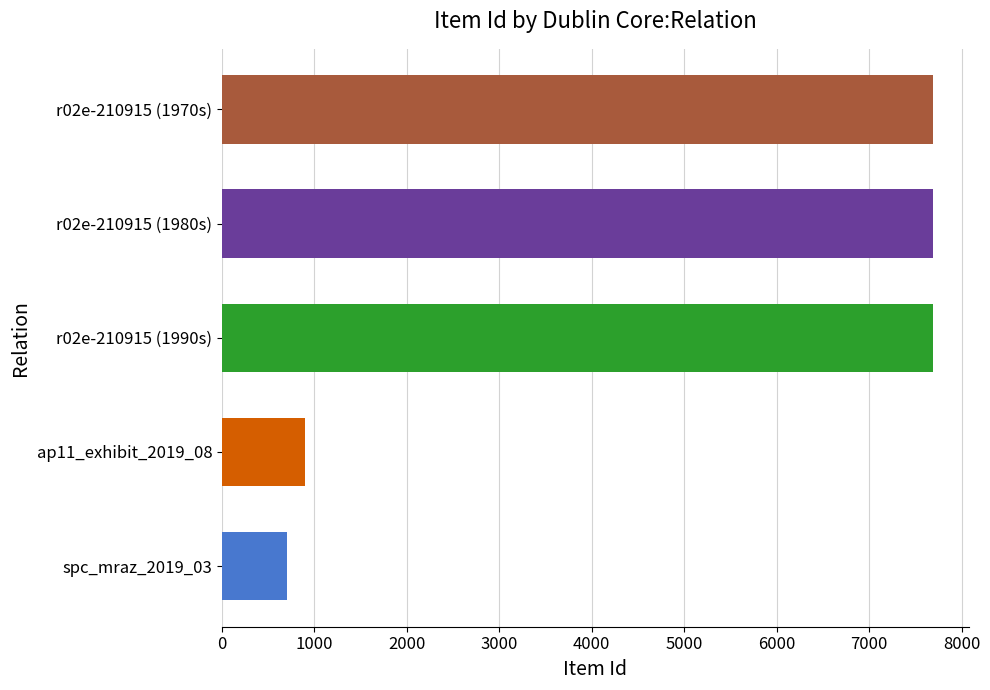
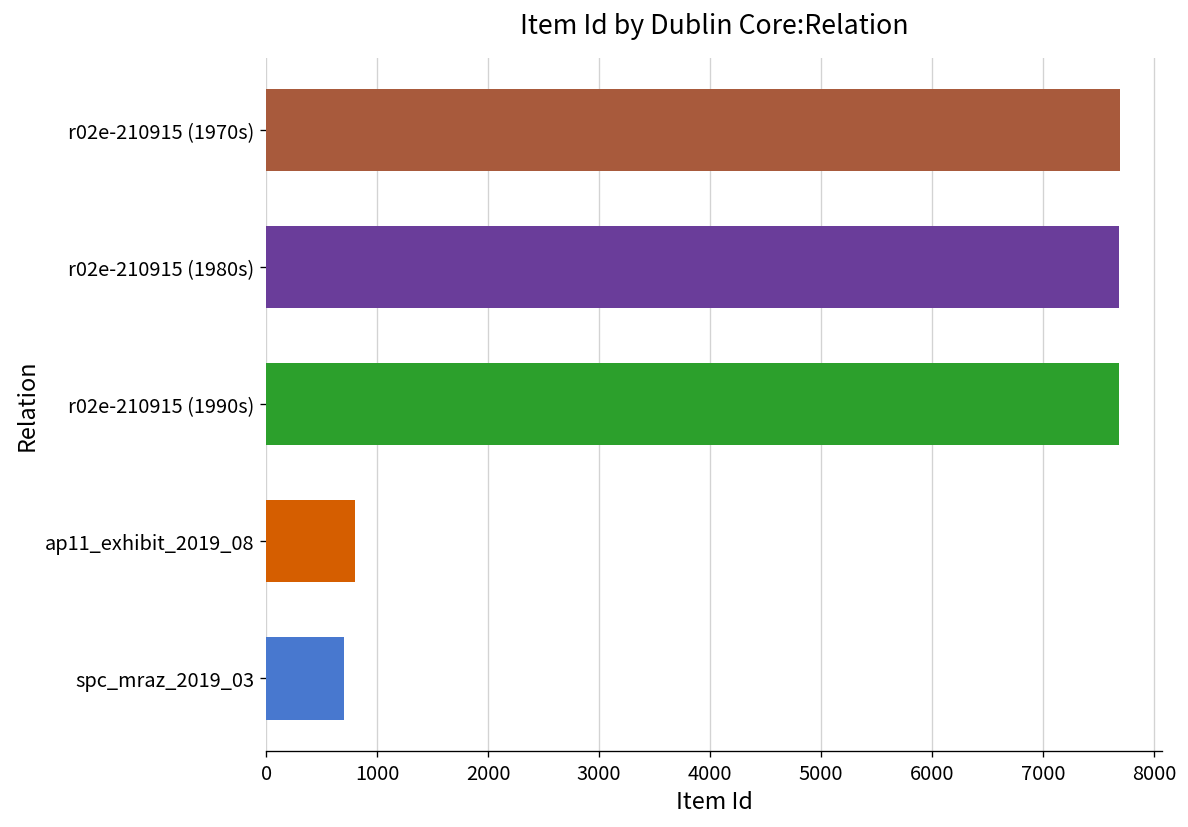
  {
    "r02e-210915 (1970s)": 7700,
    "r02e-210915 (1980s)": 7700,
    "r02e-210915 (1990s)": 7700,
-   "ap11_exhibit_2019_08": 900,
+   "ap11_exhibit_2019_08": 800,
    "spc_mraz_2019_03": 700
  }
